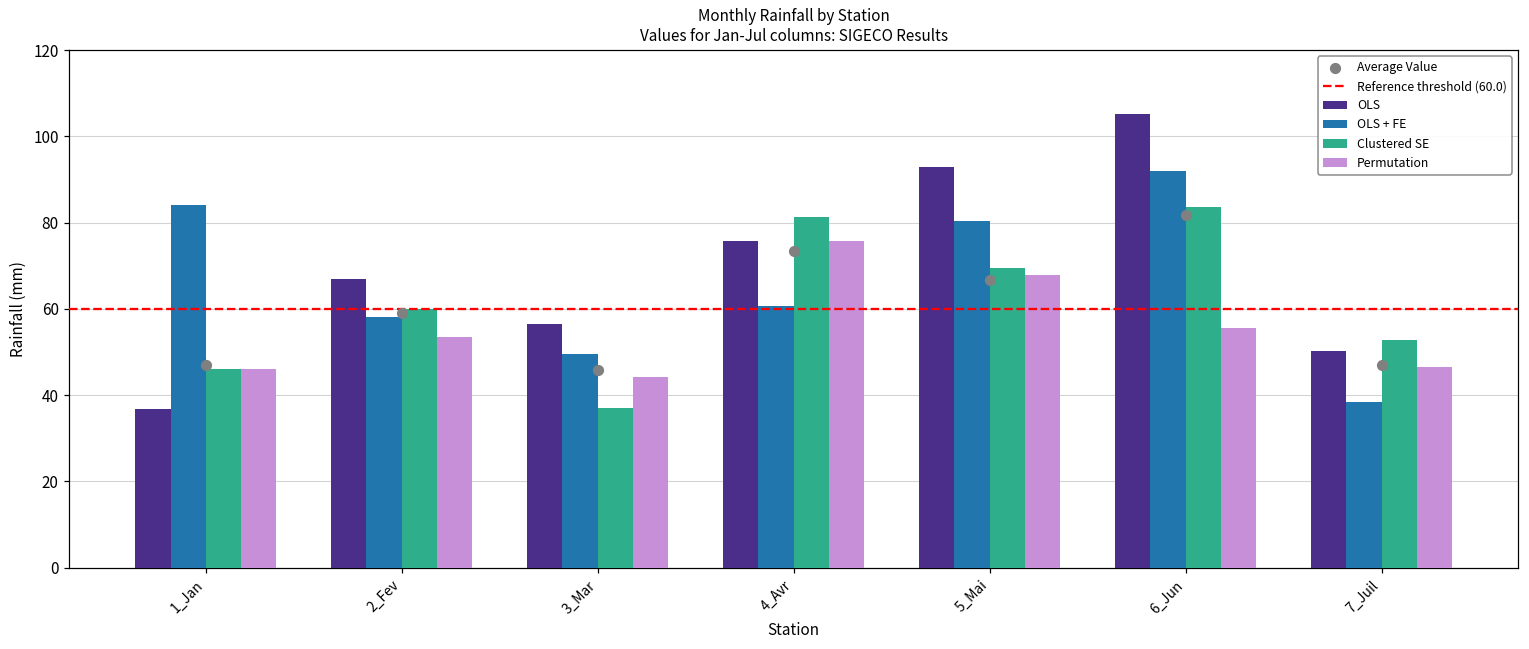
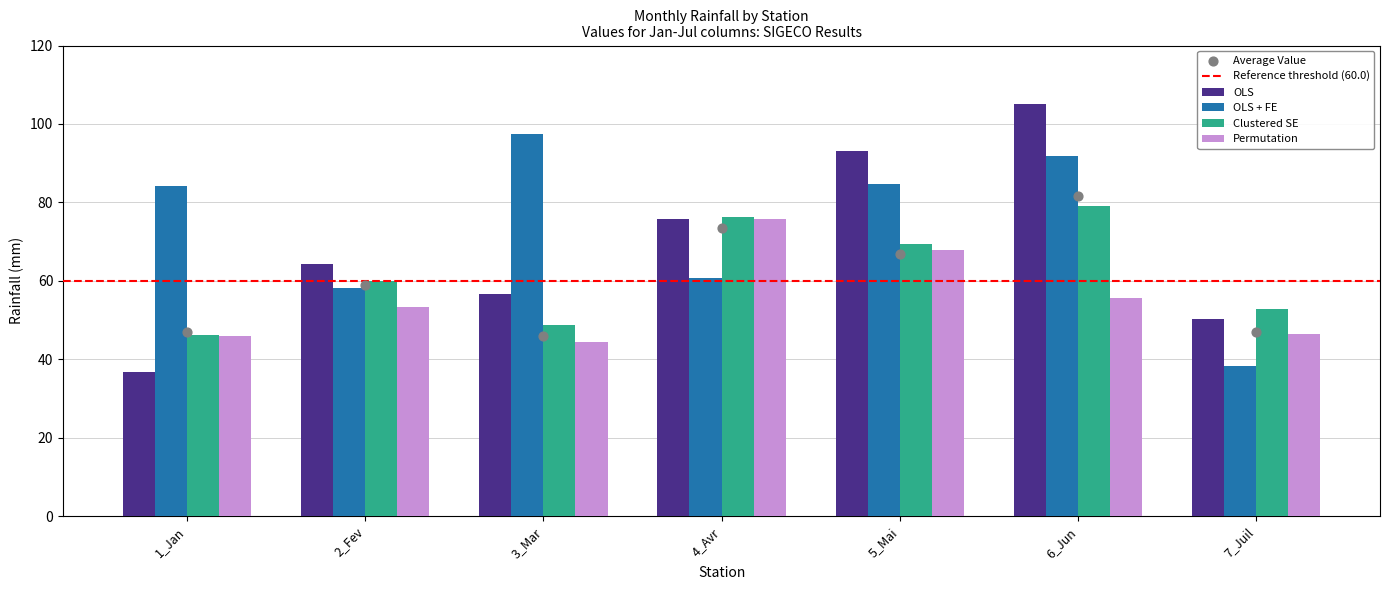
  {
    "OLS": {
      "1_Jan": 37,
-     "2_Fev": 67,
+     "2_Fev": 64,
      "3_Mar": 57,
      "4_Avr": 76,
      "5_Mai": 93,
      "6_Jun": 105,
      "7_Juil": 50
    },
    "OLS + FE": {
      "1_Jan": 84,
      "2_Fev": 58,
-     "3_Mar": 50,
+     "3_Mar": 98,
      "4_Avr": 61,
-     "5_Mai": 80,
+     "5_Mai": 85,
      "6_Jun": 92,
      "7_Juil": 38
    },
    "Clustered SE": {
      "1_Jan": 46,
      "2_Fev": 60,
-     "3_Mar": 37,
-     "4_Avr": 81,
+     "3_Mar": 49,
+     "4_Avr": 76,
      "5_Mai": 70,
-     "6_Jun": 84,
+     "6_Jun": 79,
      "7_Juil": 53
    },
    "Permutation": {
      "1_Jan": 46,
      "2_Fev": 53,
      "3_Mar": 44,
      "4_Avr": 76,
      "5_Mai": 68,
      "6_Jun": 56,
      "7_Juil": 47
    }
  }
